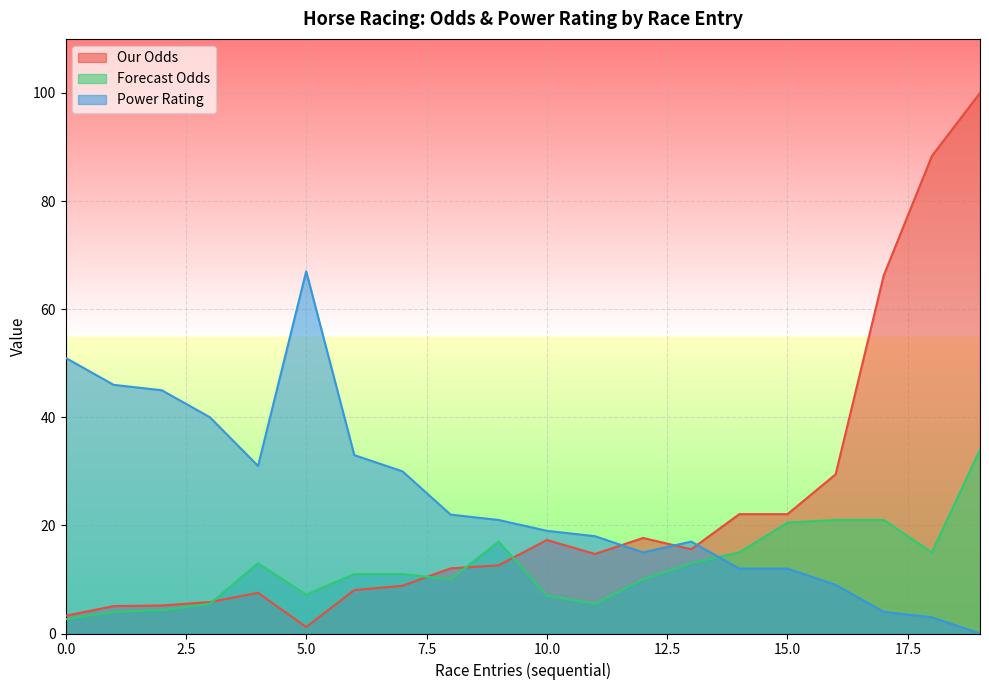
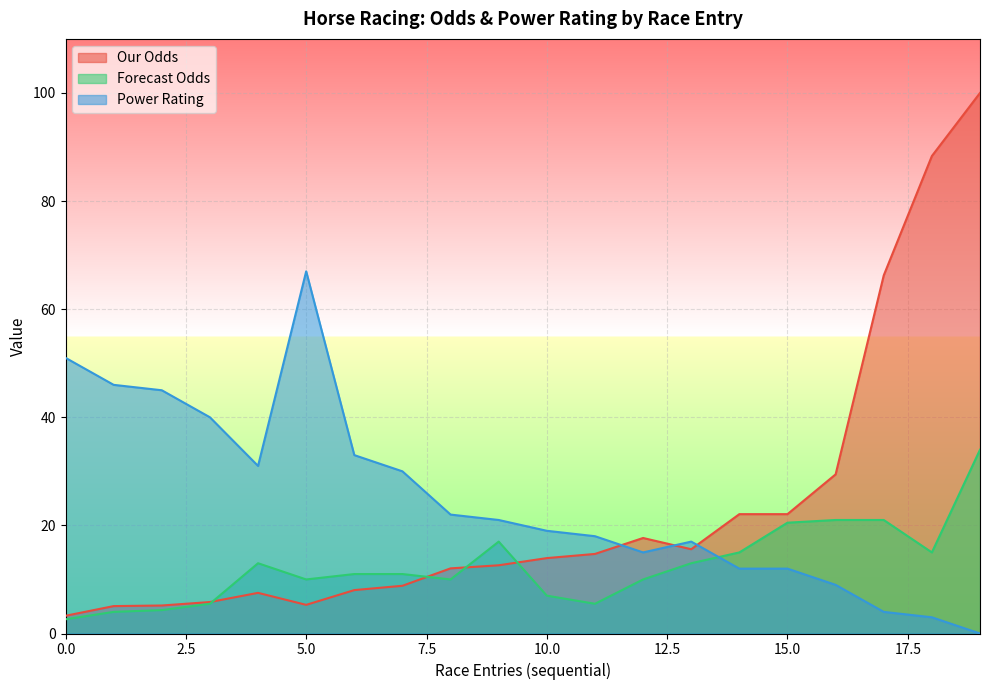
  {
    "Our Odds": {
      "0.0": 3,
-     "5.0": 1,
-     "10.0": 17,
+     "5.0": 5,
+     "10.0": 14,
      "15.0": 22
    },
    "Forecast Odds": {
      "0.0": 3,
-     "5.0": 7,
+     "5.0": 10,
      "10.0": 7,
      "15.0": 21
    },
    "Power Rating": {
      "0.0": 51,
      "5.0": 67,
      "10.0": 19,
      "15.0": 12
    }
  }
